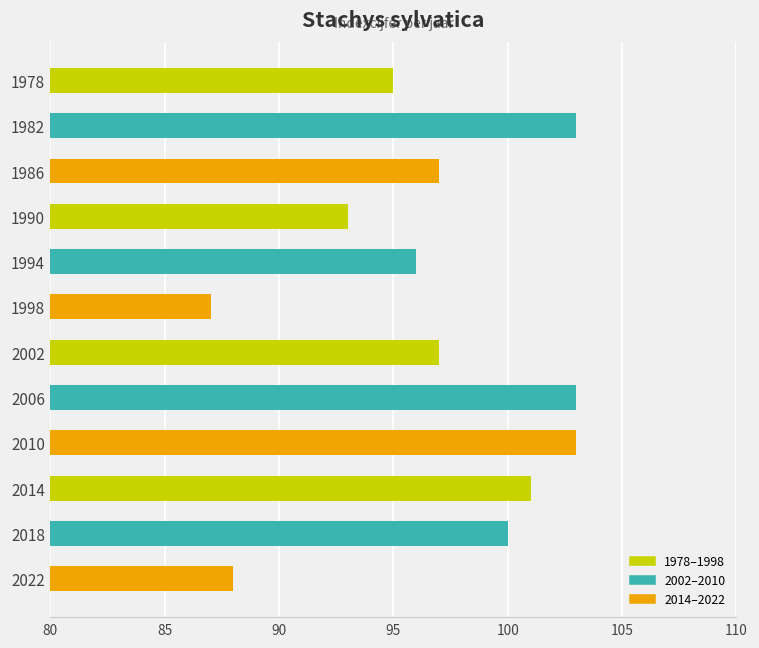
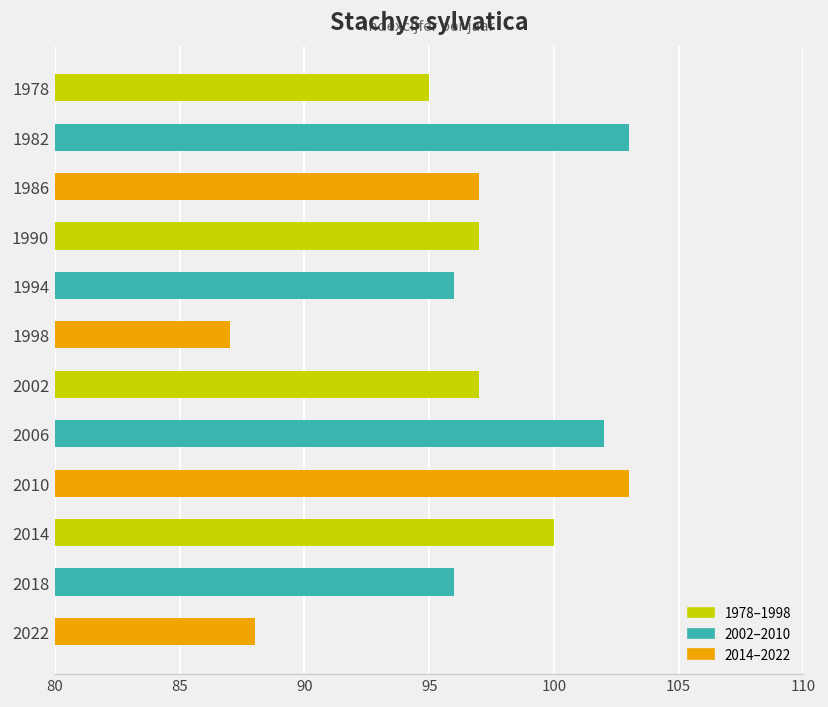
  {
    "1978": 95,
    "1982": 103,
    "1986": 97,
-   "1990": 93,
+   "1990": 97,
    "1994": 96,
    "1998": 87,
    "2002": 97,
-   "2006": 103,
+   "2006": 102,
    "2010": 103,
-   "2014": 101,
-   "2018": 100,
+   "2014": 100,
+   "2018": 96,
    "2022": 88
  }
